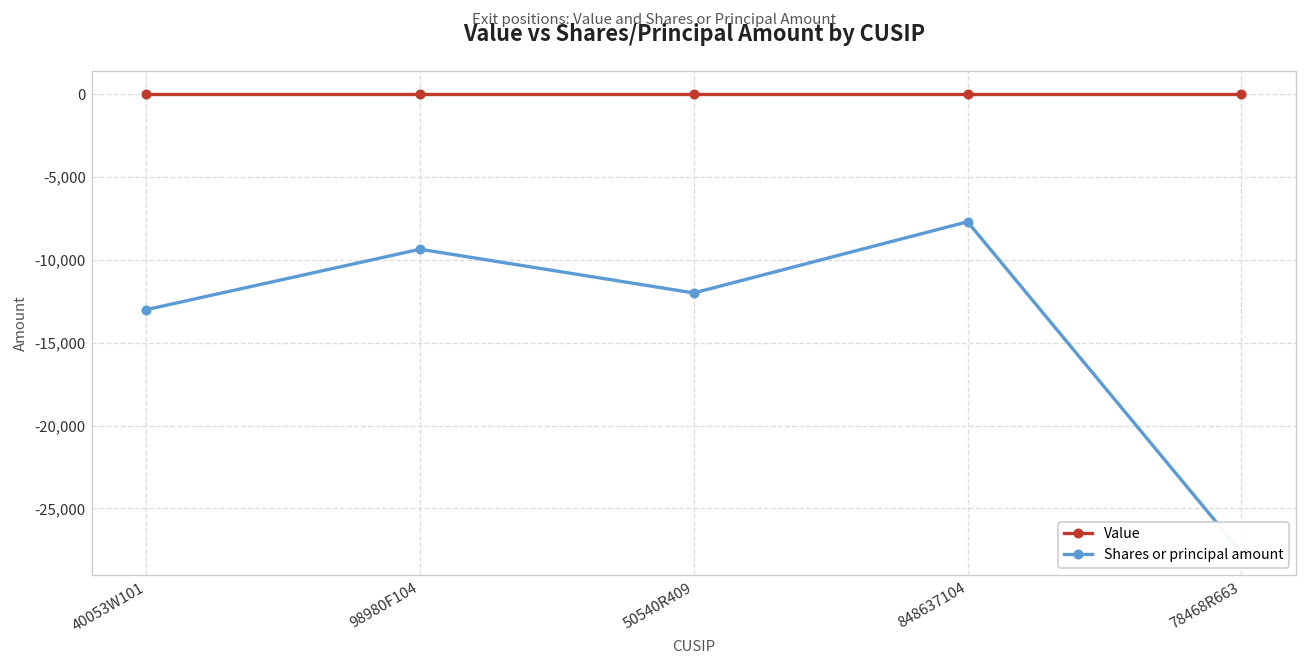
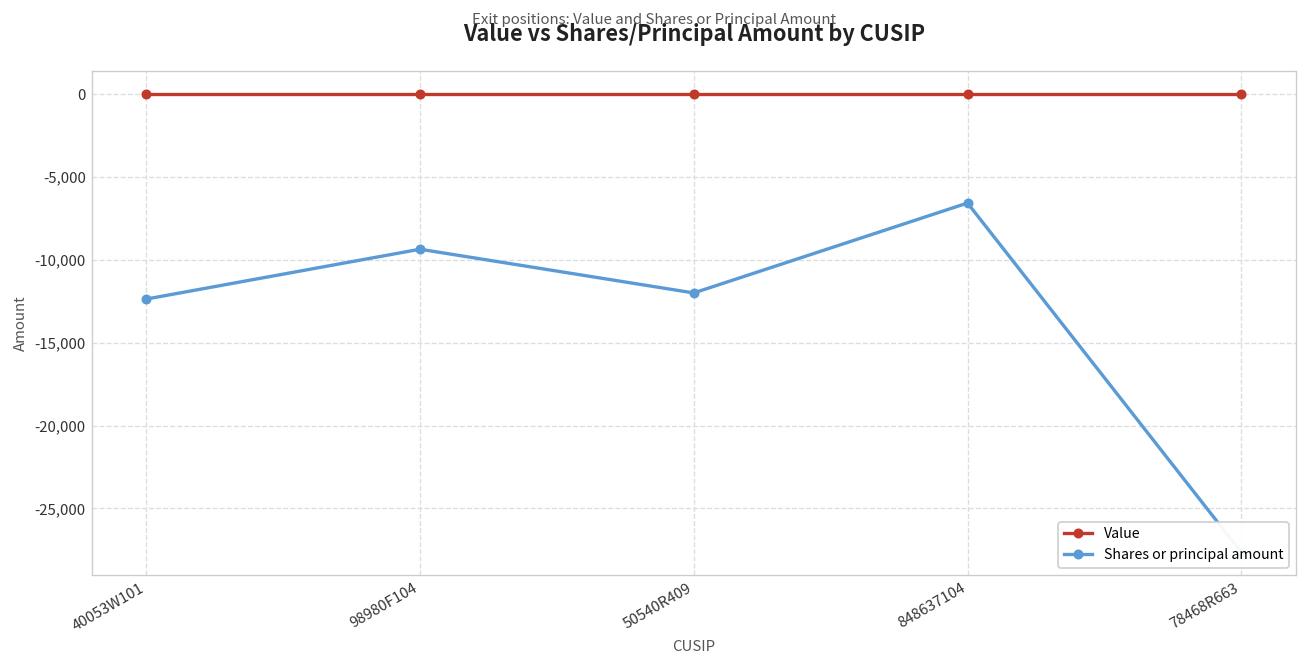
  {
    "Value": {
      "40053W101": "0",
      "98980F104": "0",
      "50540R409": "0",
      "848637104": "0",
      "78468R663": "0"
    },
    "Shares or principal amount": {
-     "40053W101": "-13,000",
+     "40053W101": "-12,400",
      "98980F104": "-9,400",
      "50540R409": "-12,000",
-     "848637104": "-7,700"
+     "848637104": "-6,600"
    }
  }
